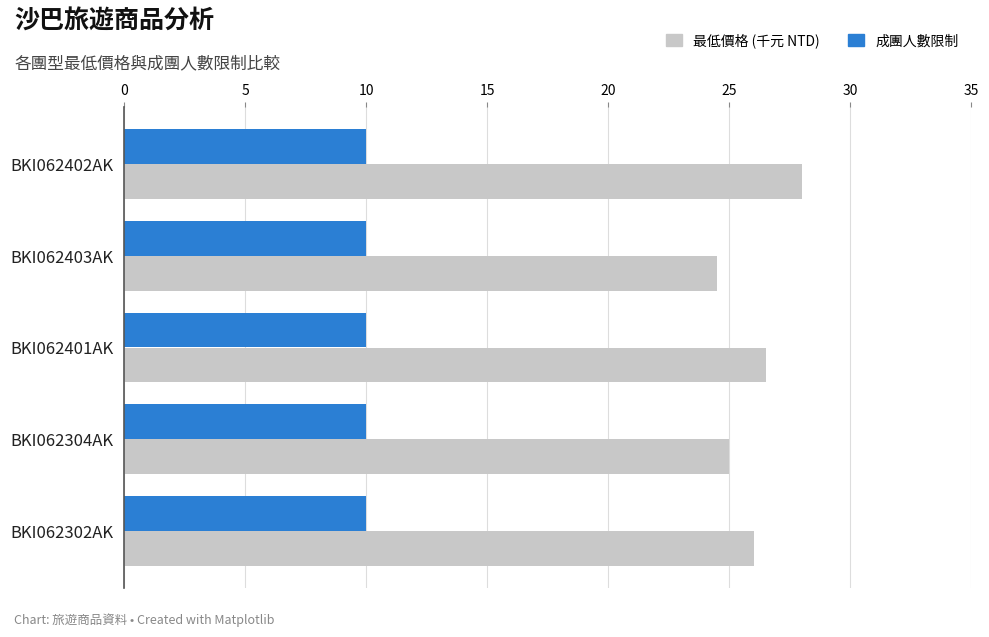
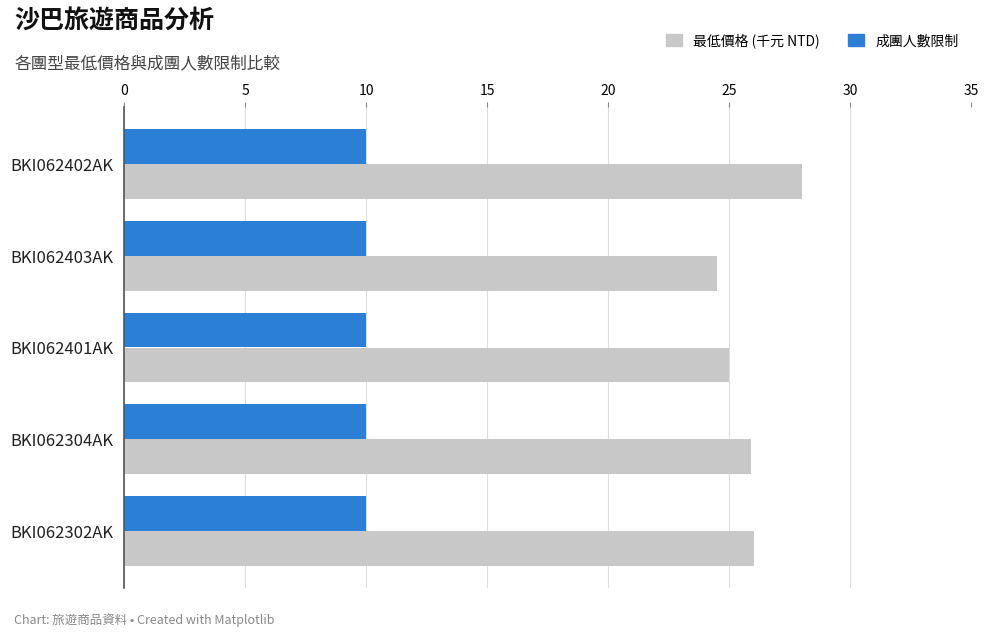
  {
    "最低價格 (千元 NTD)": {
      "BKI062402AK": 28.0,
      "BKI062403AK": 24.5,
-     "BKI062401AK": 26.5,
-     "BKI062304AK": 25.0,
+     "BKI062401AK": 25.0,
+     "BKI062304AK": 25.9,
      "BKI062302AK": 26.0
    },
    "成團人數限制": {
      "BKI062402AK": 10.0,
      "BKI062403AK": 10.0,
      "BKI062401AK": 10.0,
      "BKI062304AK": 10.0,
      "BKI062302AK": 10.0
    }
  }
